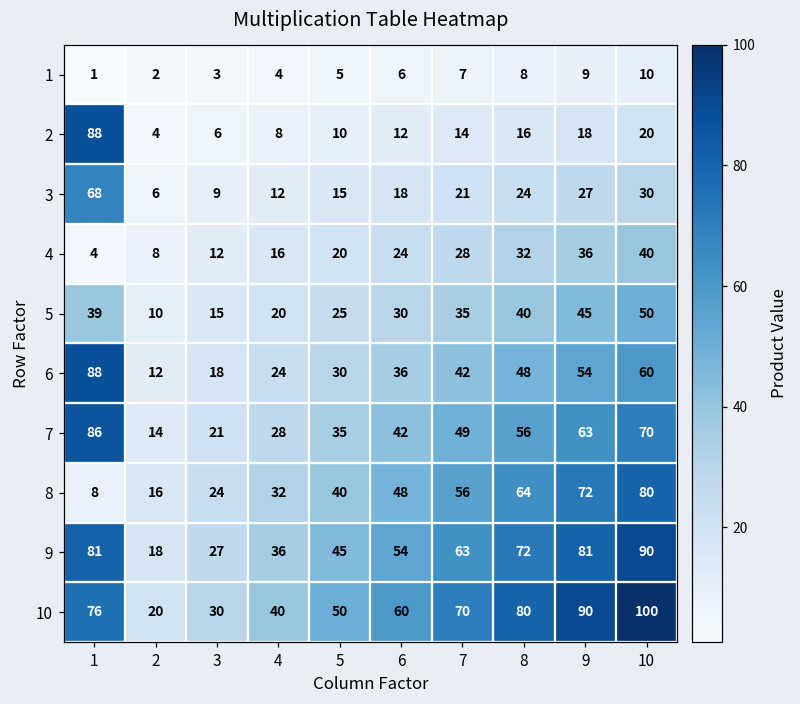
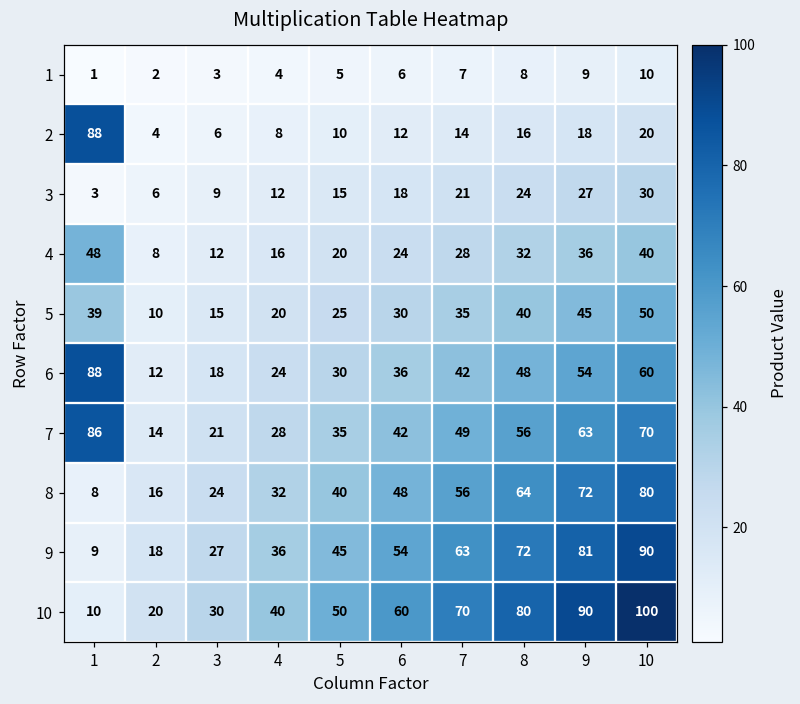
  {
    "1": {
      "1": 1,
      "2": 2,
      "3": 3,
      "4": 4,
      "5": 5,
      "6": 6,
      "7": 7,
      "8": 8,
      "9": 9,
      "10": 10
    },
    "2": {
      "1": 88,
      "2": 4,
      "3": 6,
      "4": 8,
      "5": 10,
      "6": 12,
      "7": 14,
      "8": 16,
      "9": 18,
      "10": 20
    },
    "3": {
-     "1": 68,
+     "1": 3,
      "2": 6,
      "3": 9,
      "4": 12,
      "5": 15,
      "6": 18,
      "7": 21,
      "8": 24,
      "9": 27,
      "10": 30
    },
    "4": {
-     "1": 4,
+     "1": 48,
      "2": 8,
      "3": 12,
      "4": 16,
      "5": 20,
      "6": 24,
      "7": 28,
      "8": 32,
      "9": 36,
      "10": 40
    },
    "5": {
      "1": 39,
      "2": 10,
      "3": 15,
      "4": 20,
      "5": 25,
      "6": 30,
      "7": 35,
      "8": 40,
      "9": 45,
      "10": 50
    },
    "6": {
      "1": 88,
      "2": 12,
      "3": 18,
      "4": 24,
      "5": 30,
      "6": 36,
      "7": 42,
      "8": 48,
      "9": 54,
      "10": 60
    },
    "7": {
      "1": 86,
      "2": 14,
      "3": 21,
      "4": 28,
      "5": 35,
      "6": 42,
      "7": 49,
      "8": 56,
      "9": 63,
      "10": 70
    },
    "8": {
      "1": 8,
      "2": 16,
      "3": 24,
      "4": 32,
      "5": 40,
      "6": 48,
      "7": 56,
      "8": 64,
      "9": 72,
      "10": 80
    },
    "9": {
-     "1": 81,
+     "1": 9,
      "2": 18,
      "3": 27,
      "4": 36,
      "5": 45,
      "6": 54,
      "7": 63,
      "8": 72,
      "9": 81,
      "10": 90
    },
    "10": {
-     "1": 76,
+     "1": 10,
      "2": 20,
      "3": 30,
      "4": 40,
      "5": 50,
      "6": 60,
      "7": 70,
      "8": 80,
      "9": 90,
      "10": 100
    }
  }
